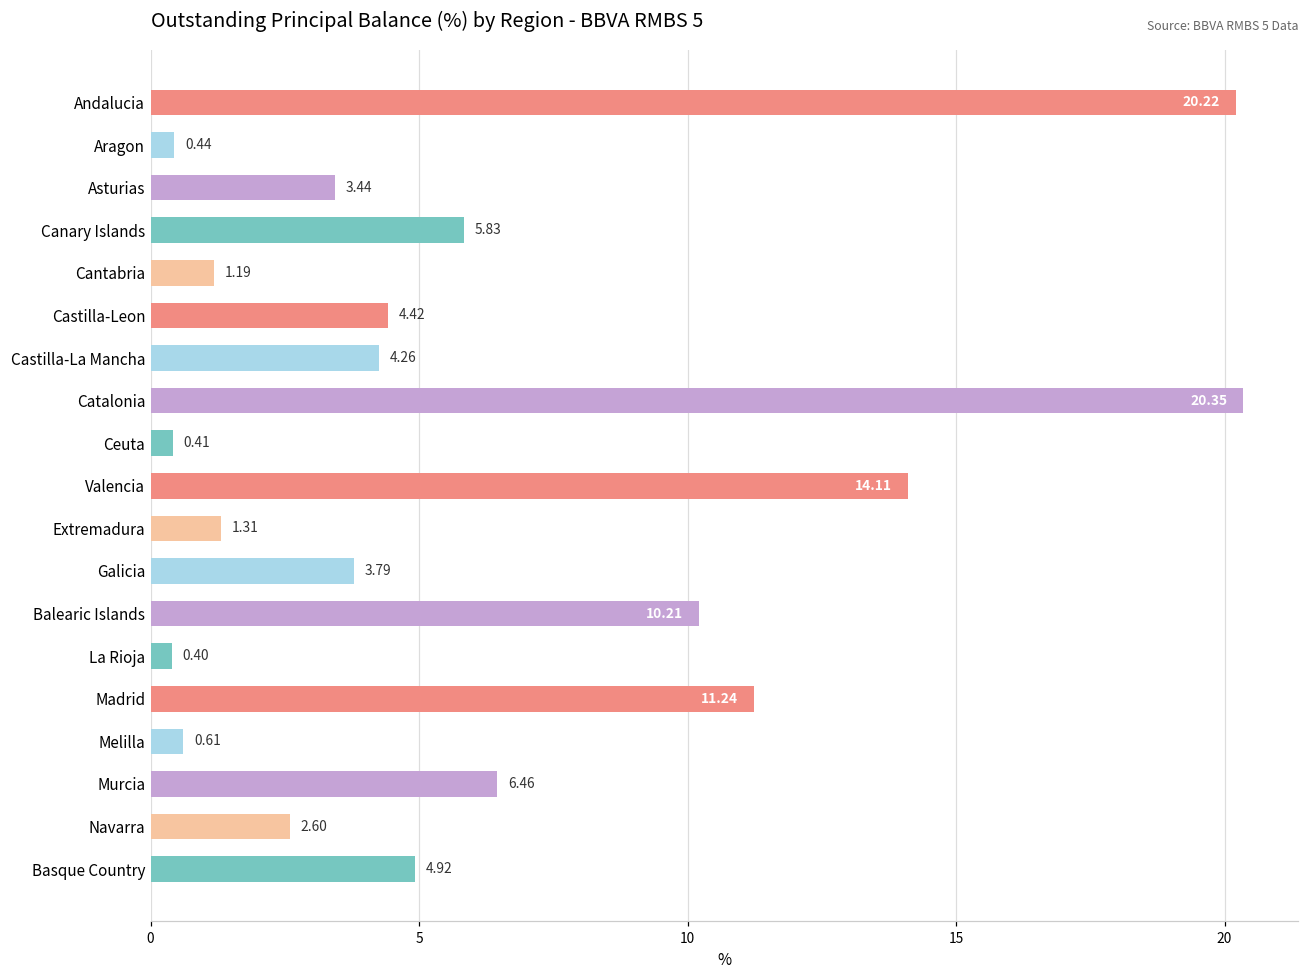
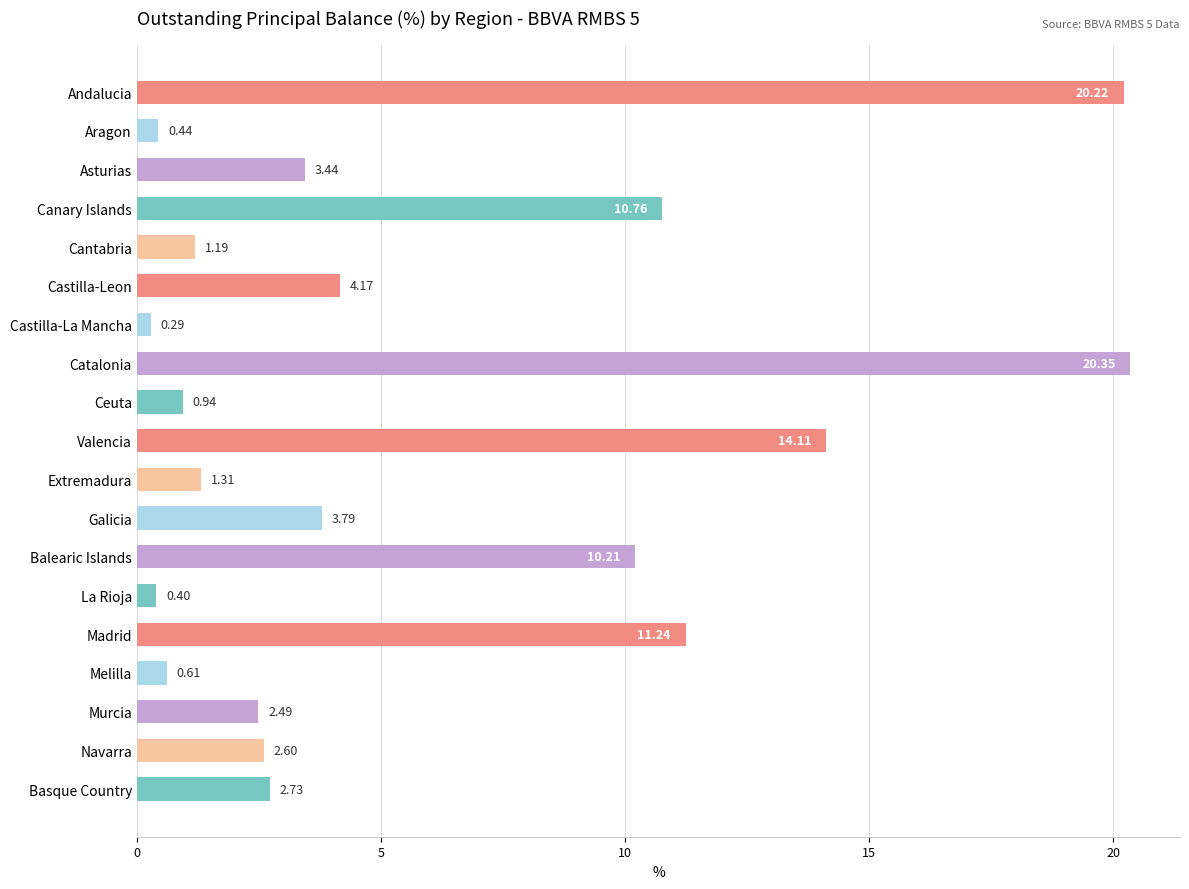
  {
    "Andalucia": 20.22,
    "Aragon": 0.44,
    "Asturias": 3.44,
-   "Canary Islands": 5.83,
+   "Canary Islands": 10.76,
    "Cantabria": 1.19,
-   "Castilla-Leon": 4.42,
-   "Castilla-La Mancha": 4.26,
+   "Castilla-Leon": 4.17,
+   "Castilla-La Mancha": 0.29,
    "Catalonia": 20.35,
-   "Ceuta": 0.41,
+   "Ceuta": 0.94,
    "Valencia": 14.11,
    "Extremadura": 1.31,
    "Galicia": 3.79,
    "Balearic Islands": 10.21,
    "La Rioja": 0.40,
    "Madrid": 11.24,
    "Melilla": 0.61,
-   "Murcia": 6.46,
+   "Murcia": 2.49,
    "Navarra": 2.60,
-   "Basque Country": 4.92
+   "Basque Country": 2.73
  }
